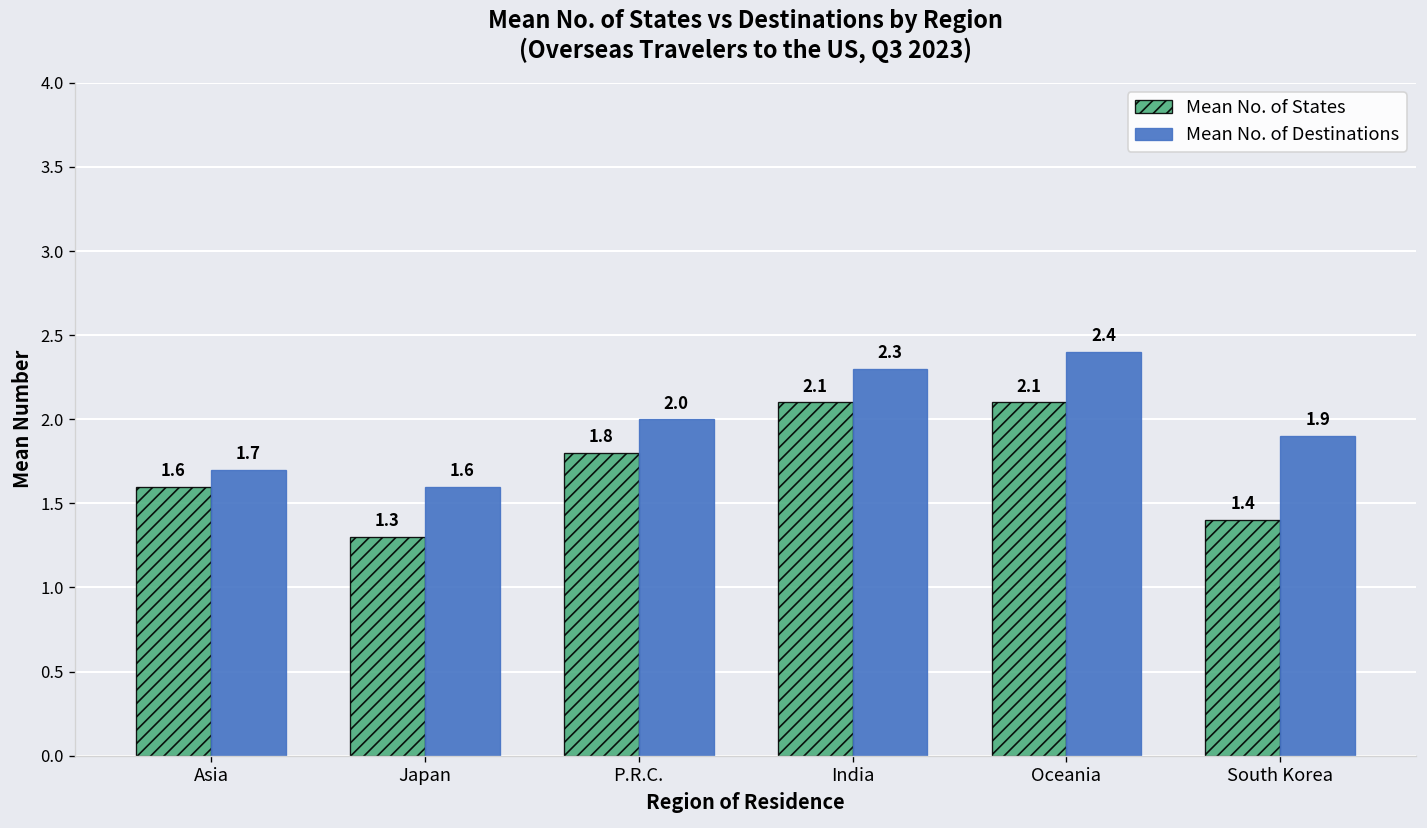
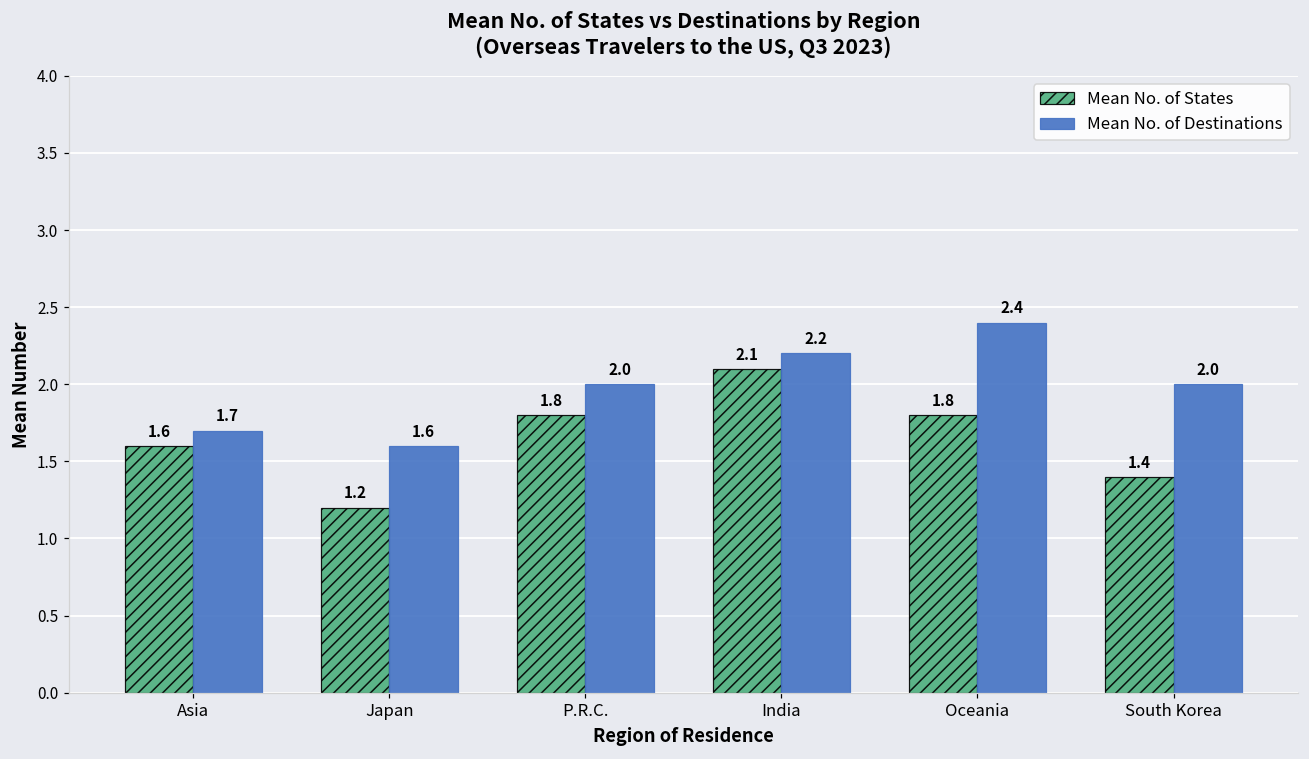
  {
    "Mean No. of States": {
      "Asia": 1.6,
-     "Japan": 1.3,
+     "Japan": 1.2,
      "P.R.C.": 1.8,
      "India": 2.1,
-     "Oceania": 2.1,
+     "Oceania": 1.8,
      "South Korea": 1.4
    },
    "Mean No. of Destinations": {
      "Asia": 1.7,
      "Japan": 1.6,
      "P.R.C.": 2.0,
-     "India": 2.3,
+     "India": 2.2,
      "Oceania": 2.4,
-     "South Korea": 1.9
+     "South Korea": 2.0
    }
  }
